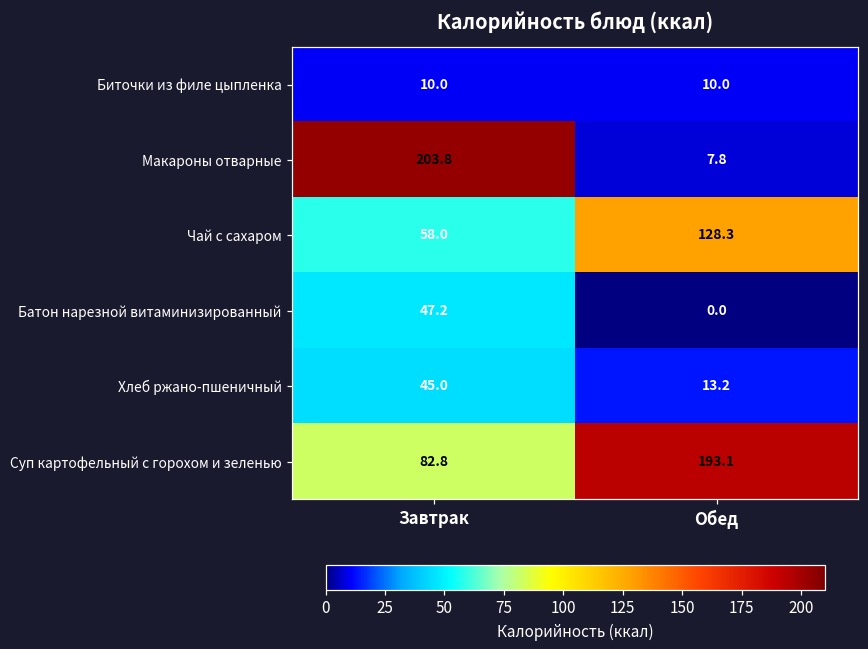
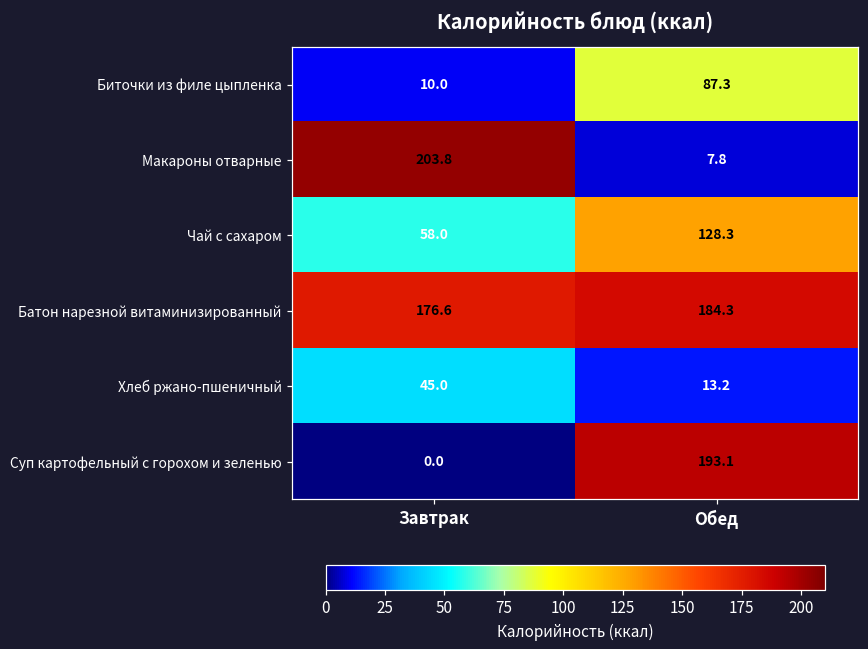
  {
    "Биточки из филе цыпленка": {
      "Завтрак": 10.0,
-     "Обед": 10.0
+     "Обед": 87.3
    },
    "Макароны отварные": {
      "Завтрак": 203.8,
      "Обед": 7.8
    },
    "Чай с сахаром": {
      "Завтрак": 58.0,
      "Обед": 128.3
    },
    "Батон нарезной витаминизированный": {
-     "Завтрак": 47.2,
-     "Обед": 0.0
+     "Завтрак": 176.6,
+     "Обед": 184.3
    },
    "Хлеб ржано-пшеничный": {
      "Завтрак": 45.0,
      "Обед": 13.2
    },
    "Суп картофельный с горохом и зеленью": {
-     "Завтрак": 82.8,
+     "Завтрак": 0.0,
      "Обед": 193.1
    }
  }
